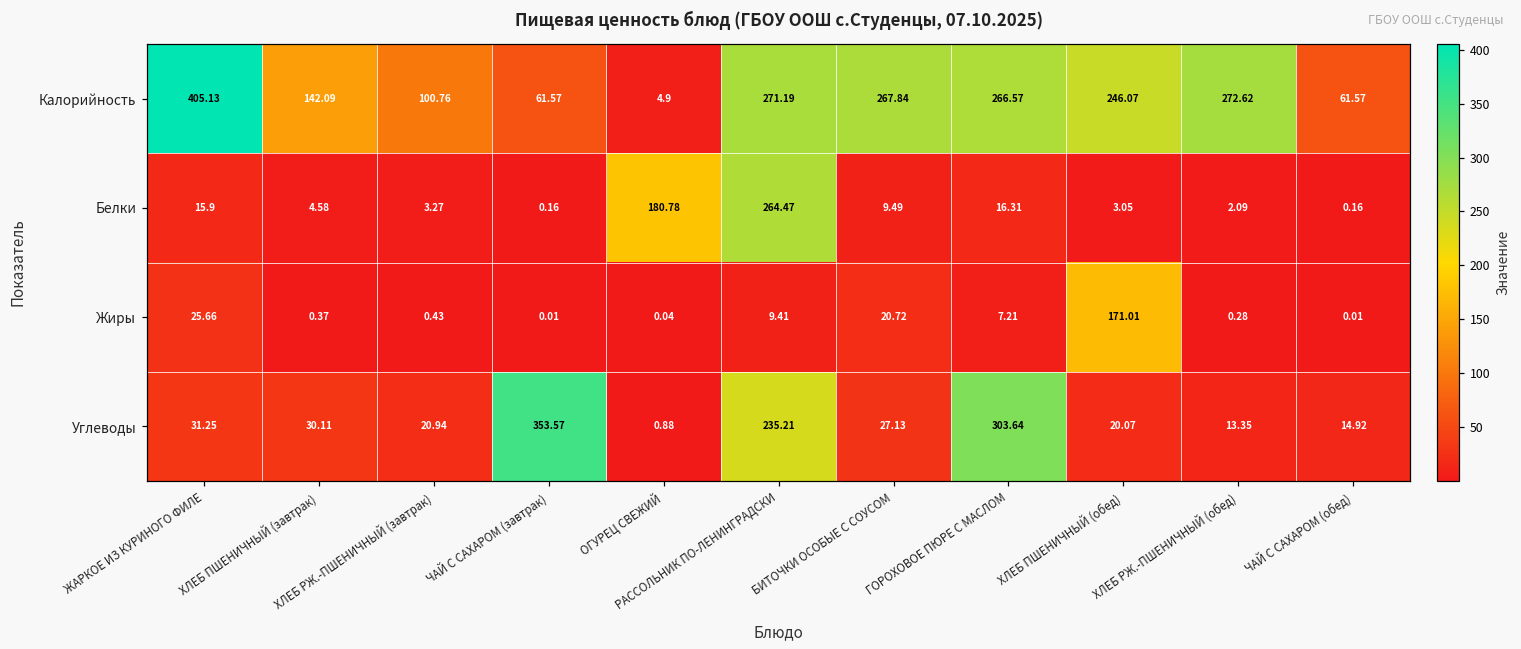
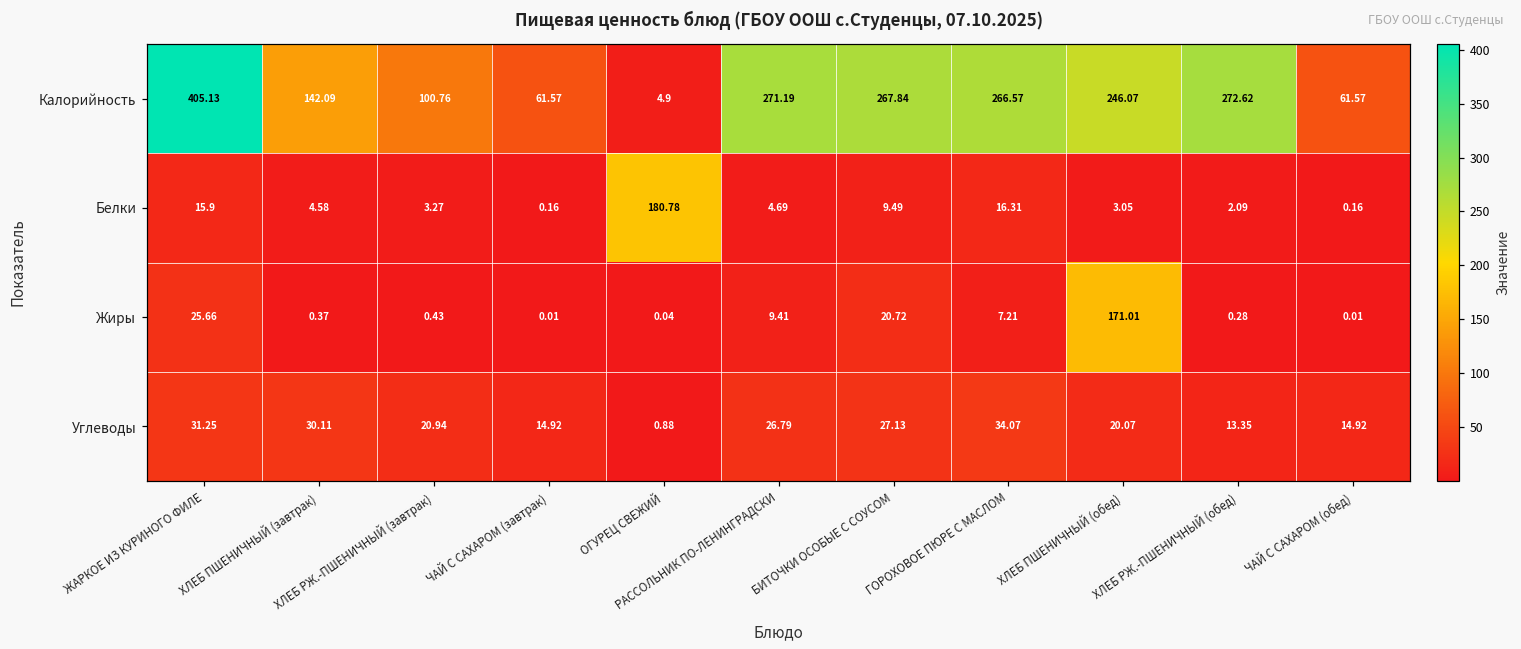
  {
    "Калорийность": {
      "ЖАРКОЕ ИЗ КУРИНОГО ФИЛЕ": 405.13,
      "ХЛЕБ ПШЕНИЧНЫЙ (завтрак)": 142.09,
      "ХЛЕБ РЖ.-ПШЕНИЧНЫЙ (завтрак)": 100.76,
      "ЧАЙ С САХАРОМ (завтрак)": 61.57,
      "ОГУРЕЦ СВЕЖИЙ": 4.9,
      "РАССОЛЬНИК ПО-ЛЕНИНГРАДСКИ": 271.19,
      "БИТОЧКИ ОСОБЫЕ С СОУСОМ": 267.84,
      "ГОРОХОВОЕ ПЮРЕ С МАСЛОМ": 266.57,
      "ХЛЕБ ПШЕНИЧНЫЙ (обед)": 246.07,
      "ХЛЕБ РЖ.-ПШЕНИЧНЫЙ (обед)": 272.62,
      "ЧАЙ С САХАРОМ (обед)": 61.57
    },
    "Белки": {
      "ЖАРКОЕ ИЗ КУРИНОГО ФИЛЕ": 15.9,
      "ХЛЕБ ПШЕНИЧНЫЙ (завтрак)": 4.58,
      "ХЛЕБ РЖ.-ПШЕНИЧНЫЙ (завтрак)": 3.27,
      "ЧАЙ С САХАРОМ (завтрак)": 0.16,
      "ОГУРЕЦ СВЕЖИЙ": 180.78,
-     "РАССОЛЬНИК ПО-ЛЕНИНГРАДСКИ": 264.47,
+     "РАССОЛЬНИК ПО-ЛЕНИНГРАДСКИ": 4.69,
      "БИТОЧКИ ОСОБЫЕ С СОУСОМ": 9.49,
      "ГОРОХОВОЕ ПЮРЕ С МАСЛОМ": 16.31,
      "ХЛЕБ ПШЕНИЧНЫЙ (обед)": 3.05,
      "ХЛЕБ РЖ.-ПШЕНИЧНЫЙ (обед)": 2.09,
      "ЧАЙ С САХАРОМ (обед)": 0.16
    },
    "Жиры": {
      "ЖАРКОЕ ИЗ КУРИНОГО ФИЛЕ": 25.66,
      "ХЛЕБ ПШЕНИЧНЫЙ (завтрак)": 0.37,
      "ХЛЕБ РЖ.-ПШЕНИЧНЫЙ (завтрак)": 0.43,
      "ЧАЙ С САХАРОМ (завтрак)": 0.01,
      "ОГУРЕЦ СВЕЖИЙ": 0.04,
      "РАССОЛЬНИК ПО-ЛЕНИНГРАДСКИ": 9.41,
      "БИТОЧКИ ОСОБЫЕ С СОУСОМ": 20.72,
      "ГОРОХОВОЕ ПЮРЕ С МАСЛОМ": 7.21,
      "ХЛЕБ ПШЕНИЧНЫЙ (обед)": 171.01,
      "ХЛЕБ РЖ.-ПШЕНИЧНЫЙ (обед)": 0.28,
      "ЧАЙ С САХАРОМ (обед)": 0.01
    },
    "Углеводы": {
      "ЖАРКОЕ ИЗ КУРИНОГО ФИЛЕ": 31.25,
      "ХЛЕБ ПШЕНИЧНЫЙ (завтрак)": 30.11,
      "ХЛЕБ РЖ.-ПШЕНИЧНЫЙ (завтрак)": 20.94,
-     "ЧАЙ С САХАРОМ (завтрак)": 353.57,
+     "ЧАЙ С САХАРОМ (завтрак)": 14.92,
      "ОГУРЕЦ СВЕЖИЙ": 0.88,
-     "РАССОЛЬНИК ПО-ЛЕНИНГРАДСКИ": 235.21,
+     "РАССОЛЬНИК ПО-ЛЕНИНГРАДСКИ": 26.79,
      "БИТОЧКИ ОСОБЫЕ С СОУСОМ": 27.13,
-     "ГОРОХОВОЕ ПЮРЕ С МАСЛОМ": 303.64,
+     "ГОРОХОВОЕ ПЮРЕ С МАСЛОМ": 34.07,
      "ХЛЕБ ПШЕНИЧНЫЙ (обед)": 20.07,
      "ХЛЕБ РЖ.-ПШЕНИЧНЫЙ (обед)": 13.35,
      "ЧАЙ С САХАРОМ (обед)": 14.92
    }
  }
